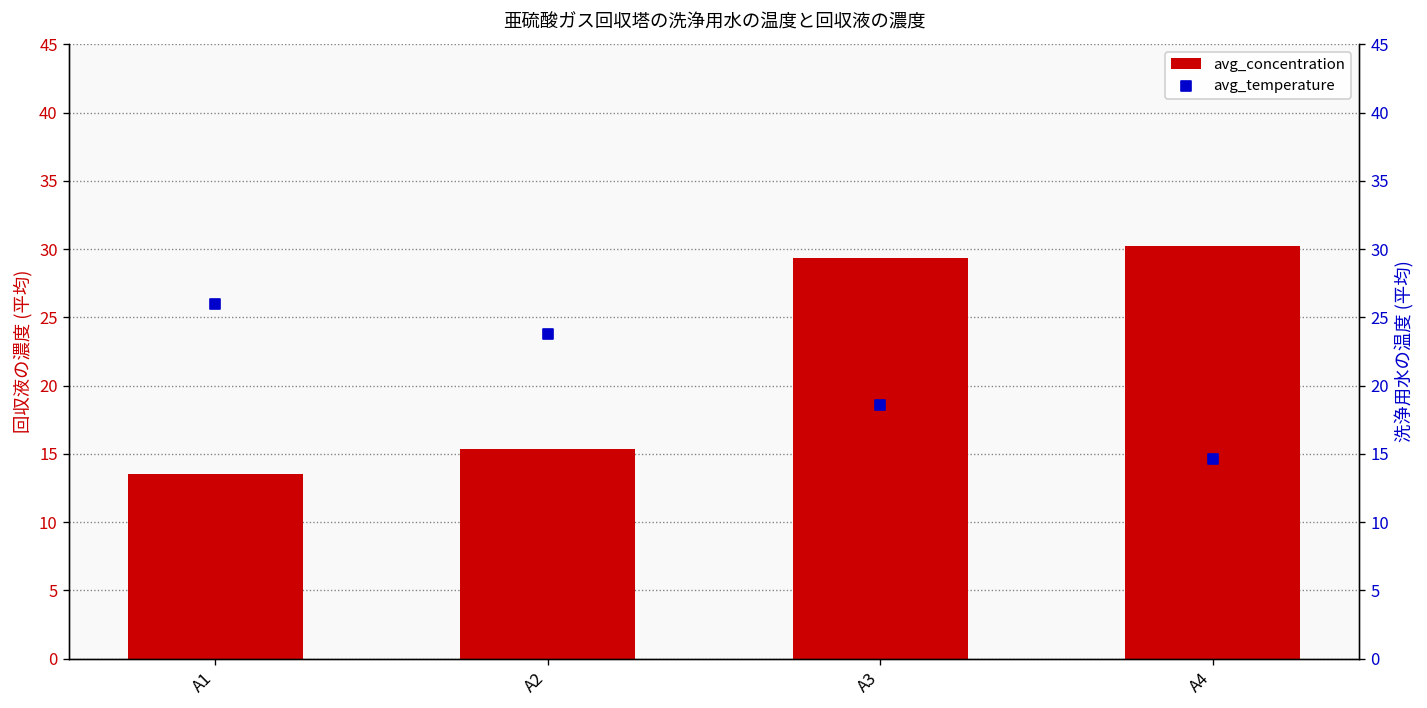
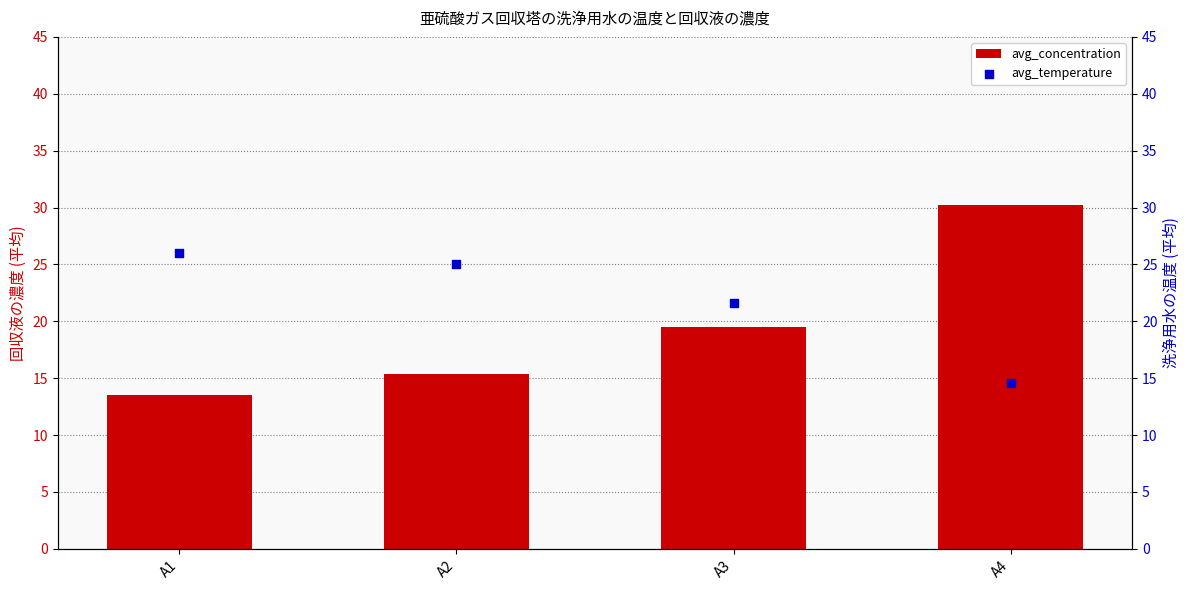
  {
    "avg_concentration": {
      "A1": 13.5,
      "A2": 15.3,
-     "A3": 29.4,
+     "A3": 19.5,
      "A4": 30.3
    },
    "avg_temperature": {
-     "A2": 23.8,
-     "A3": 18.6
+     "A2": 25.0,
+     "A3": 21.6
    }
  }
